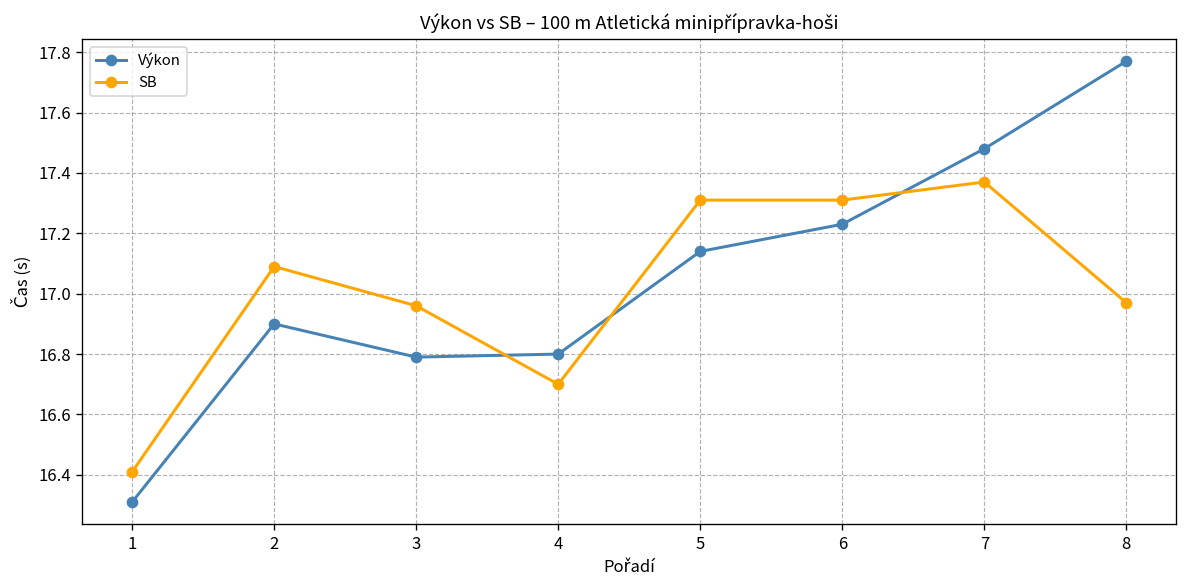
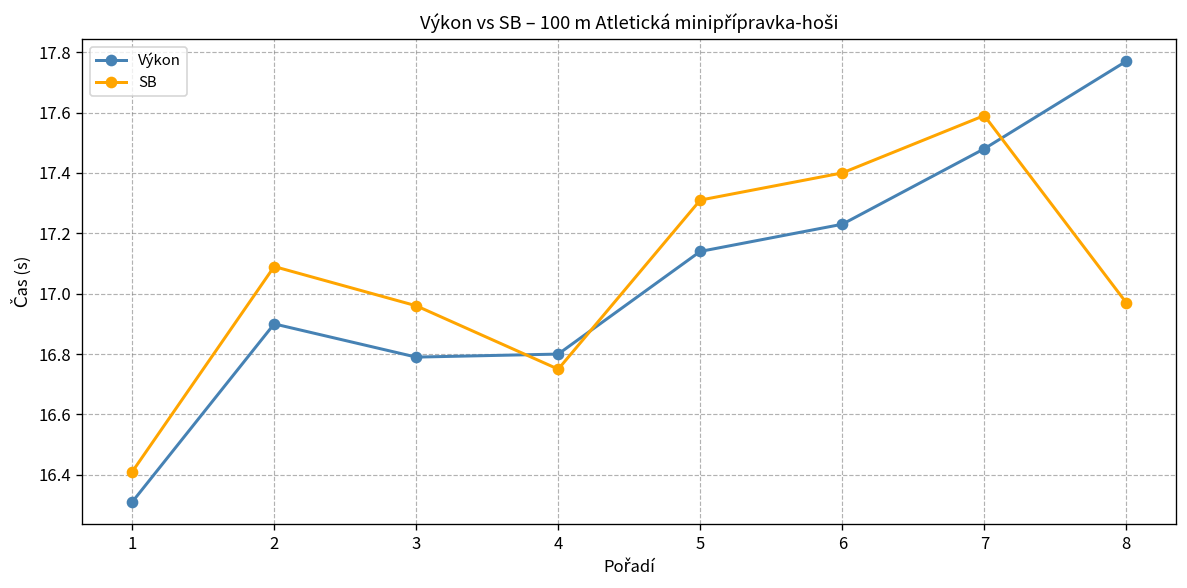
  {
    "Výkon": {
      "1": 16.31,
      "2": 16.90,
      "3": 16.79,
      "4": 16.80,
      "5": 17.14,
      "6": 17.23,
      "7": 17.48,
      "8": 17.77
    },
    "SB": {
      "1": 16.41,
      "2": 17.09,
      "3": 16.96,
-     "4": 16.70,
+     "4": 16.75,
      "5": 17.31,
-     "6": 17.31,
-     "7": 17.37,
+     "6": 17.40,
+     "7": 17.59,
      "8": 16.97
    }
  }
